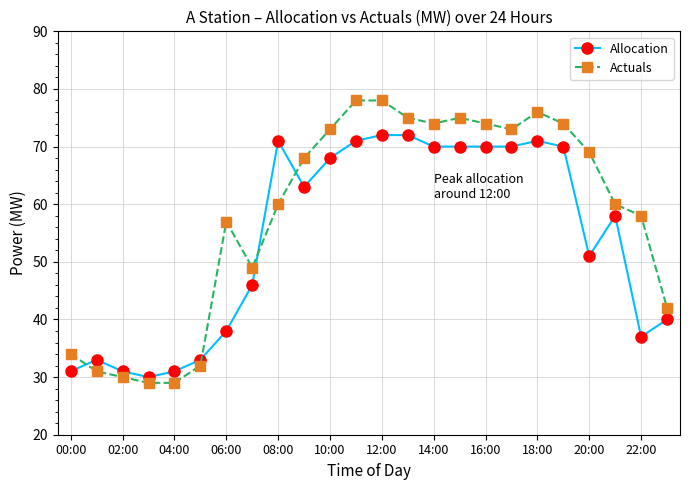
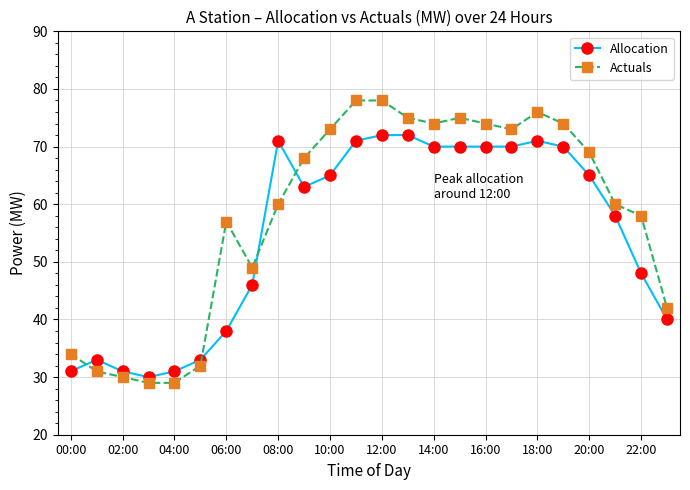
  {
    "Allocation": {
      "00:00": 31,
      "02:00": 31,
      "04:00": 31,
      "06:00": 38,
      "08:00": 71,
-     "10:00": 68,
+     "10:00": 65,
      "12:00": 72,
      "14:00": 70,
      "16:00": 70,
      "18:00": 71,
-     "20:00": 51,
-     "22:00": 37
+     "20:00": 65,
+     "22:00": 48
    },
    "Actuals": {
      "00:00": 34,
      "02:00": 30,
      "04:00": 29,
      "06:00": 57,
      "08:00": 60,
      "10:00": 73,
      "12:00": 78,
      "14:00": 74,
      "16:00": 74,
      "18:00": 76,
      "20:00": 69,
      "22:00": 58
    }
  }
